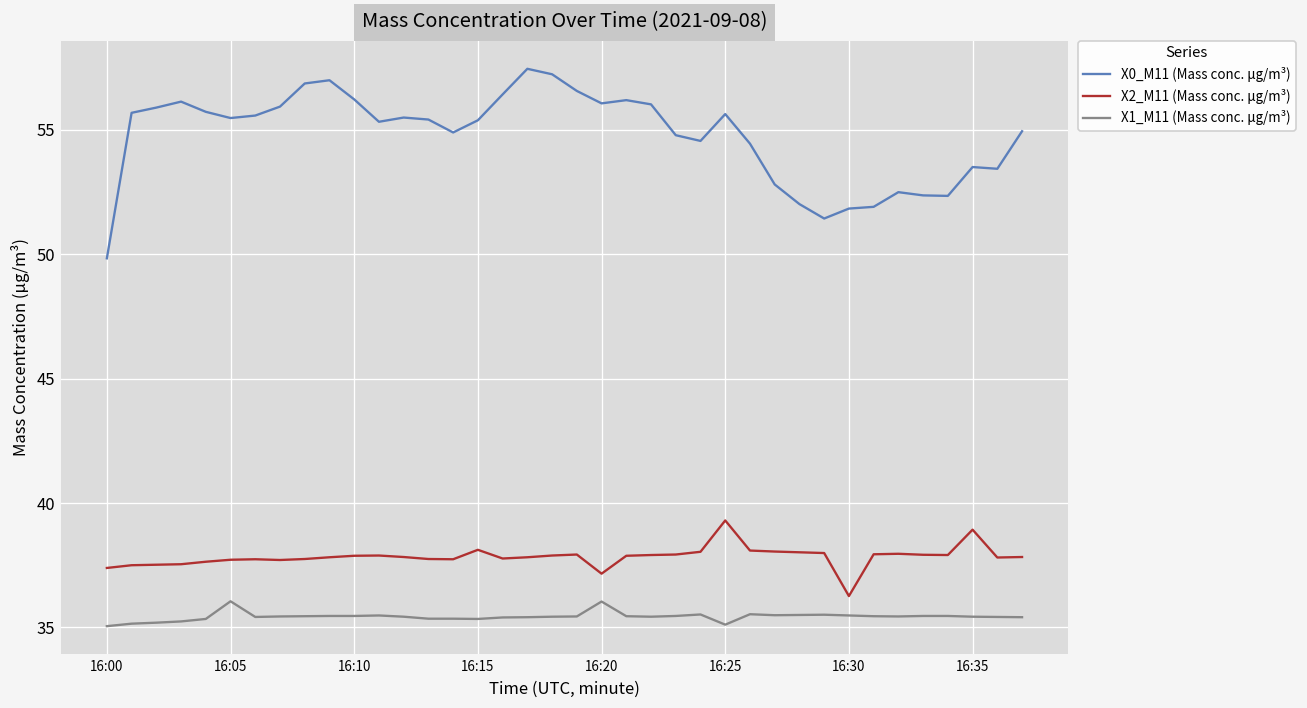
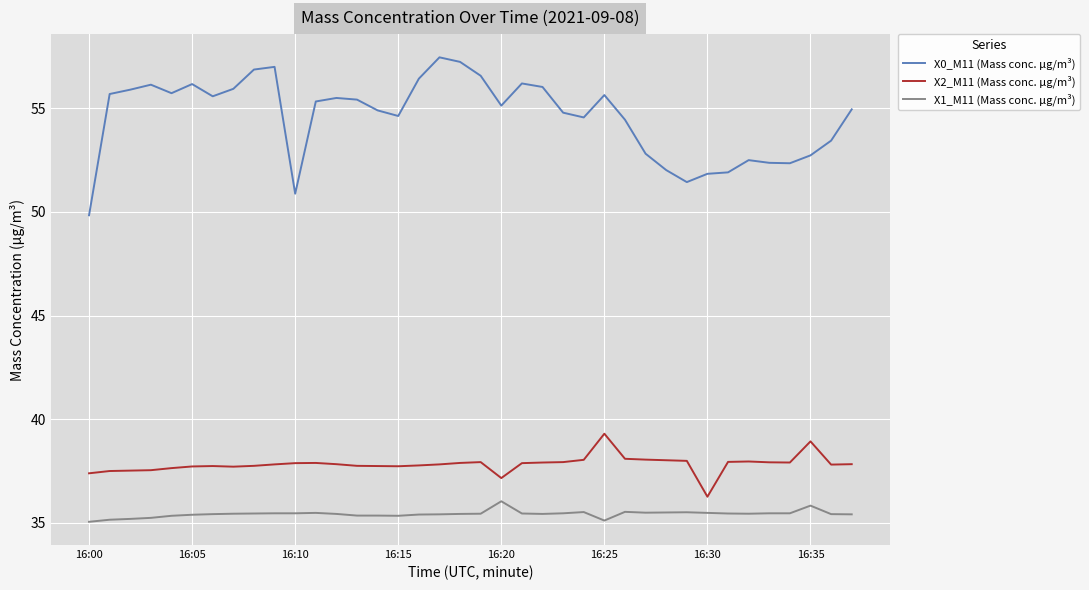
  {
    "X0_M11 (Mass conc. μg/m³)": {
      "16:00": 49.8,
-     "16:05": 55.5,
-     "16:10": 56.2,
-     "16:15": 55.4,
-     "16:20": 56.1,
+     "16:05": 56.2,
+     "16:10": 50.9,
+     "16:15": 54.6,
+     "16:20": 55.1,
      "16:25": 55.6,
      "16:30": 51.8,
-     "16:35": 53.5
+     "16:35": 52.7
    },
    "X2_M11 (Mass conc. μg/m³)": {
      "16:00": 37.4,
      "16:05": 37.7,
      "16:10": 37.9,
-     "16:15": 38.1,
+     "16:15": 37.7,
      "16:20": 37.2,
      "16:25": 39.3,
      "16:30": 36.3,
      "16:35": 38.9
    },
    "X1_M11 (Mass conc. μg/m³)": {
      "16:00": 35.1,
-     "16:05": 36.1,
+     "16:05": 35.4,
      "16:10": 35.5,
      "16:15": 35.3,
      "16:20": 36.0,
      "16:25": 35.1,
      "16:30": 35.5,
-     "16:35": 35.4
+     "16:35": 35.8
    }
  }
